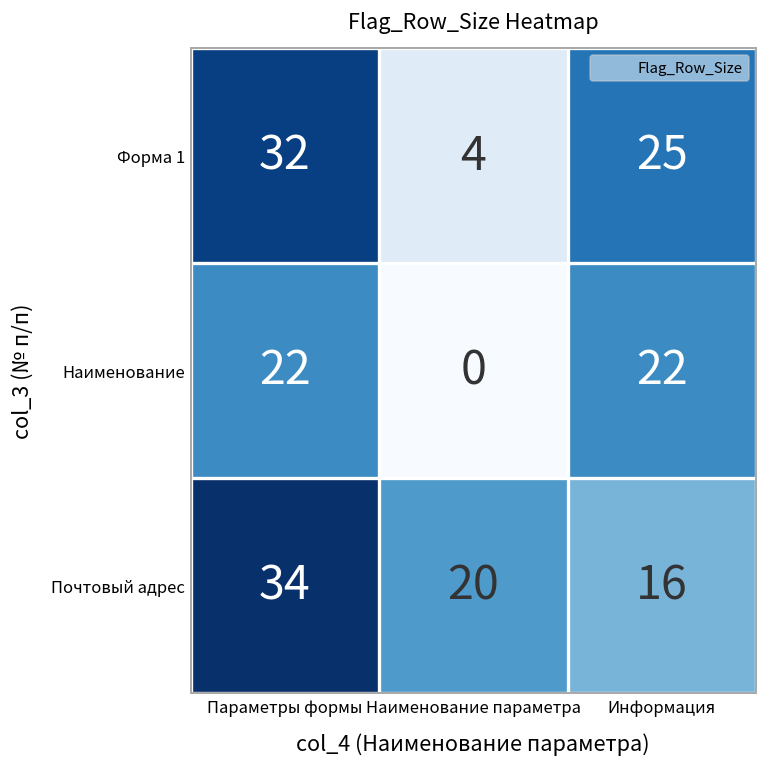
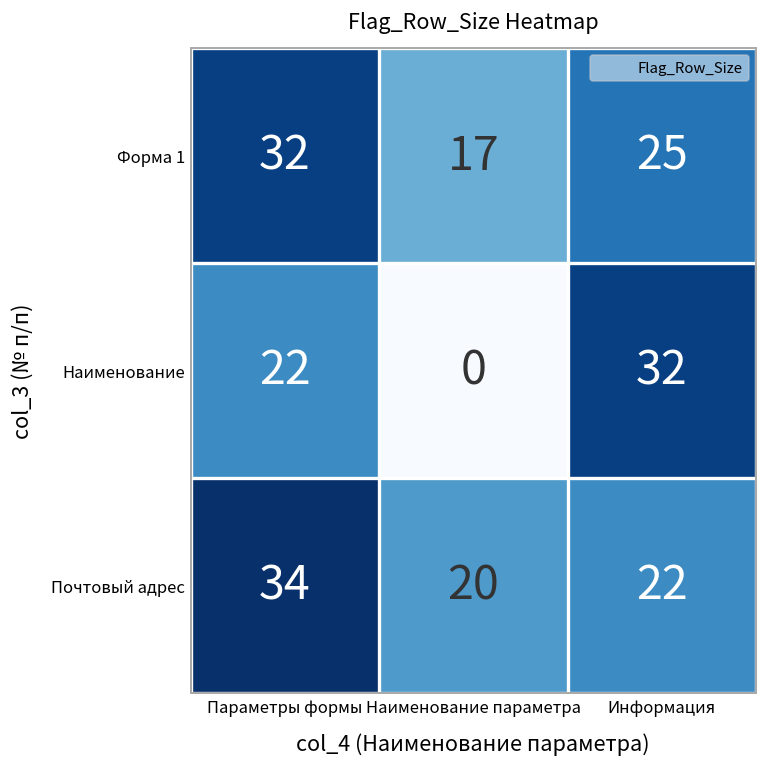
  {
    "Форма 1": {
      "Параметры формы": 32,
-     "Наименование параметра": 4,
+     "Наименование параметра": 17,
      "Информация": 25
    },
    "Наименование": {
      "Параметры формы": 22,
      "Наименование параметра": 0,
-     "Информация": 22
+     "Информация": 32
    },
    "Почтовый адрес": {
      "Параметры формы": 34,
      "Наименование параметра": 20,
-     "Информация": 16
+     "Информация": 22
    }
  }
